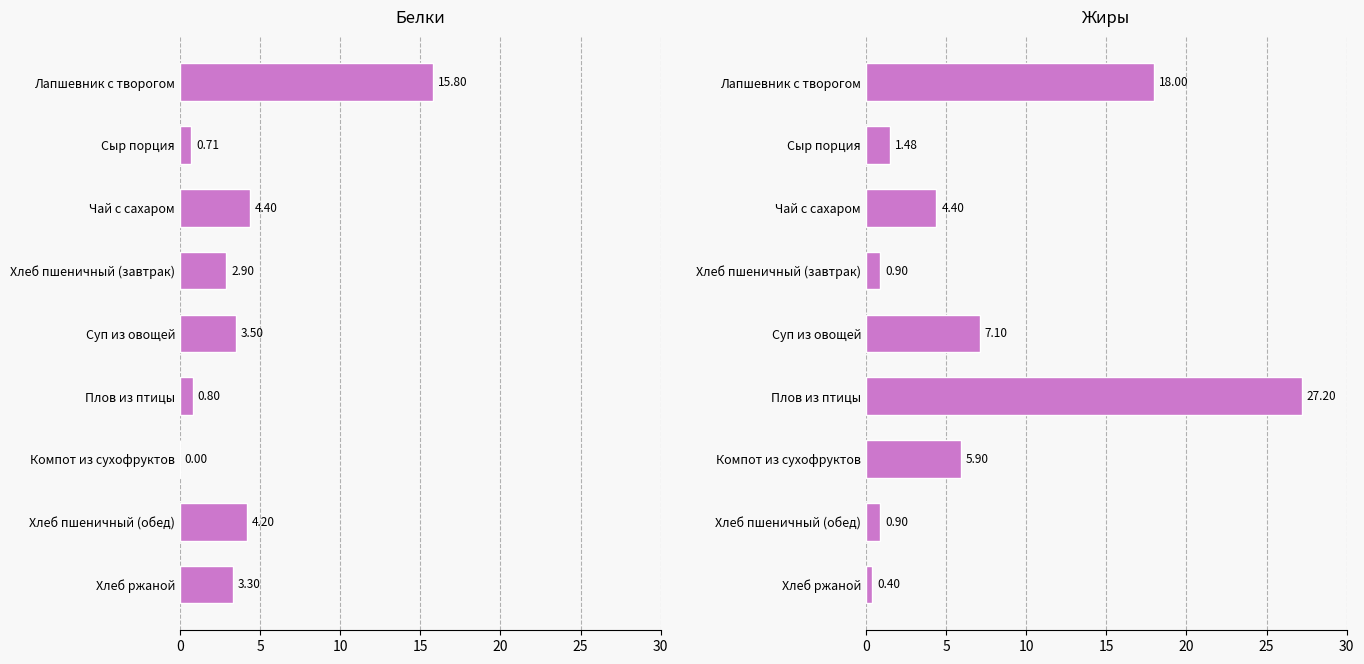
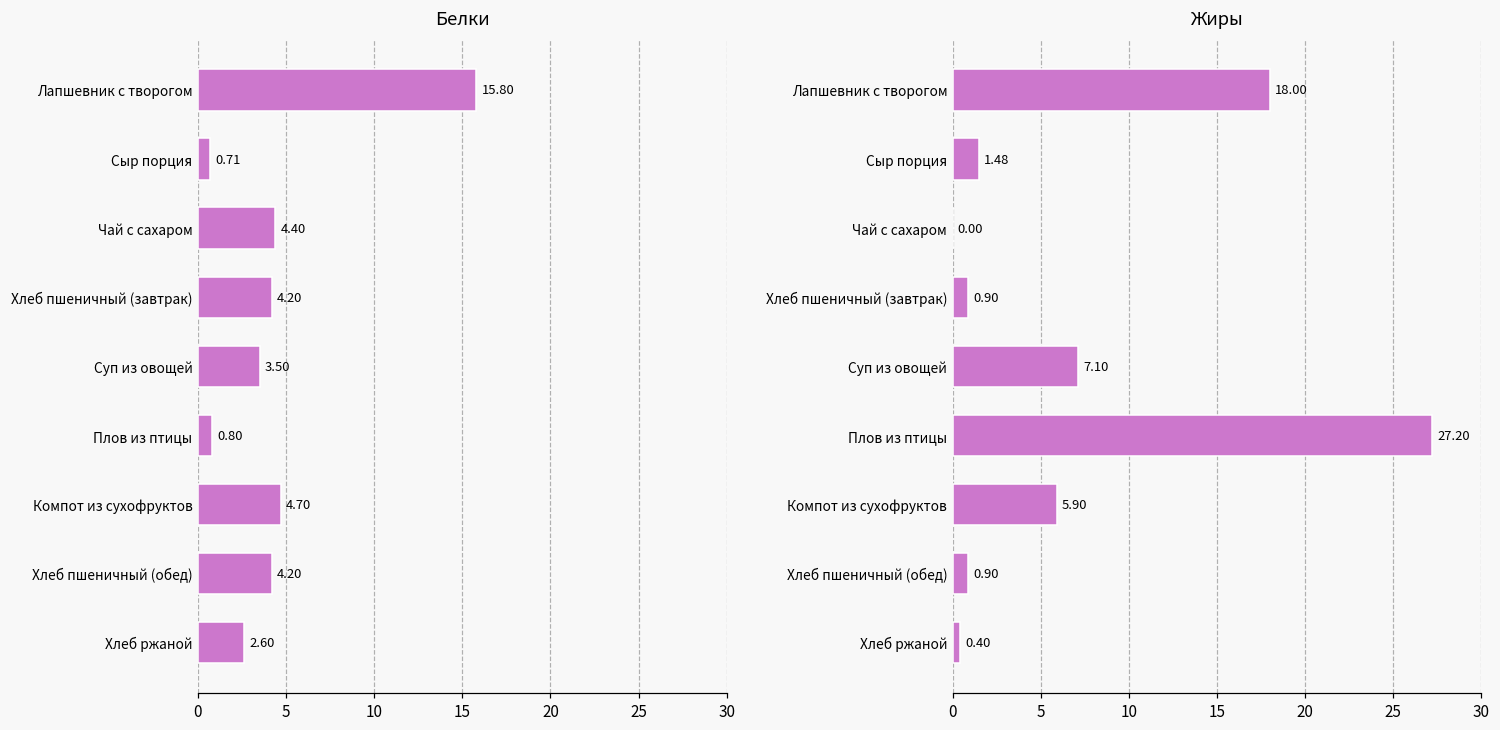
  {
    "Белки": {
      "Лапшевник с творогом": 15.80,
      "Сыр порция": 0.71,
      "Чай с сахаром": 4.40,
-     "Хлеб пшеничный (завтрак)": 2.90,
+     "Хлеб пшеничный (завтрак)": 4.20,
      "Суп из овощей": 3.50,
      "Плов из птицы": 0.80,
-     "Компот из сухофруктов": 0.00,
+     "Компот из сухофруктов": 4.70,
      "Хлеб пшеничный (обед)": 4.20,
-     "Хлеб ржаной": 3.30
+     "Хлеб ржаной": 2.60
    },
    "Жиры": {
      "Лапшевник с творогом": 18.00,
      "Сыр порция": 1.48,
-     "Чай с сахаром": 4.40,
+     "Чай с сахаром": 0.00,
      "Хлеб пшеничный (завтрак)": 0.90,
      "Суп из овощей": 7.10,
      "Плов из птицы": 27.20,
      "Компот из сухофруктов": 5.90,
      "Хлеб пшеничный (обед)": 0.90,
      "Хлеб ржаной": 0.40
    }
  }
